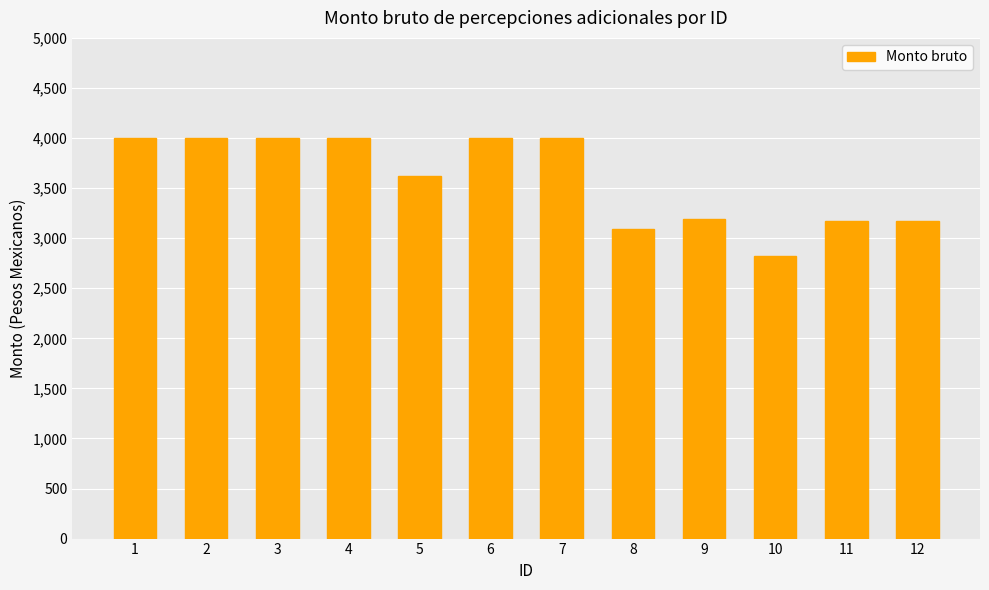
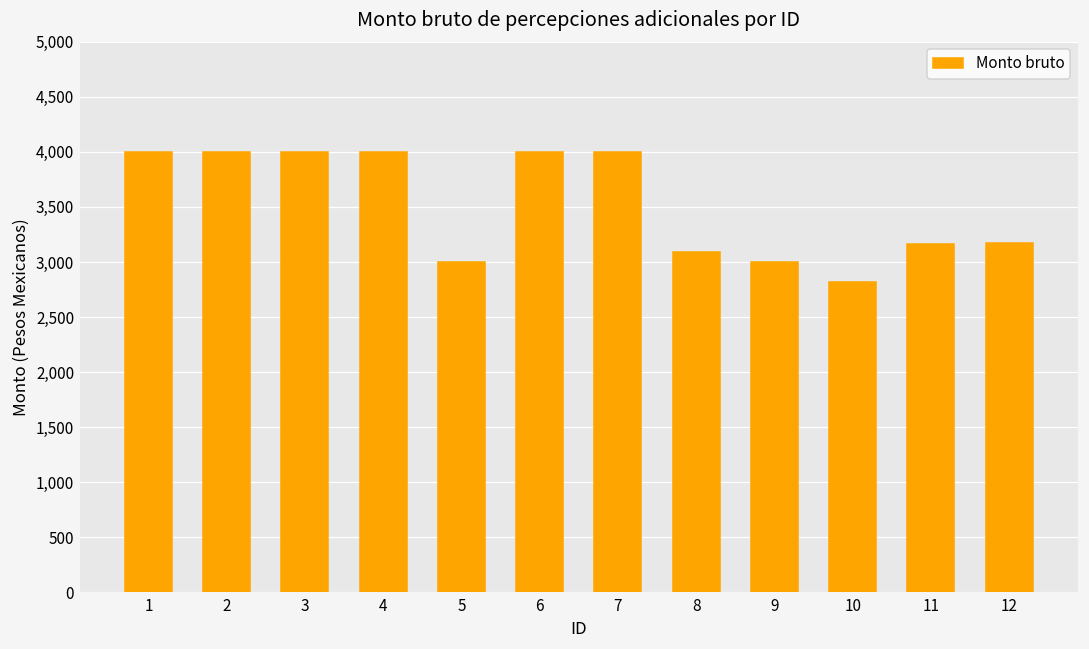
  {
    "1": "4,000",
    "2": "4,000",
    "3": "4,000",
    "4": "4,000",
-   "5": "3,620",
+   "5": "3,000",
    "6": "4,000",
    "7": "4,000",
    "8": "3,090",
-   "9": "3,200",
+   "9": "3,000",
    "10": "2,820",
    "11": "3,170",
    "12": "3,170"
  }
